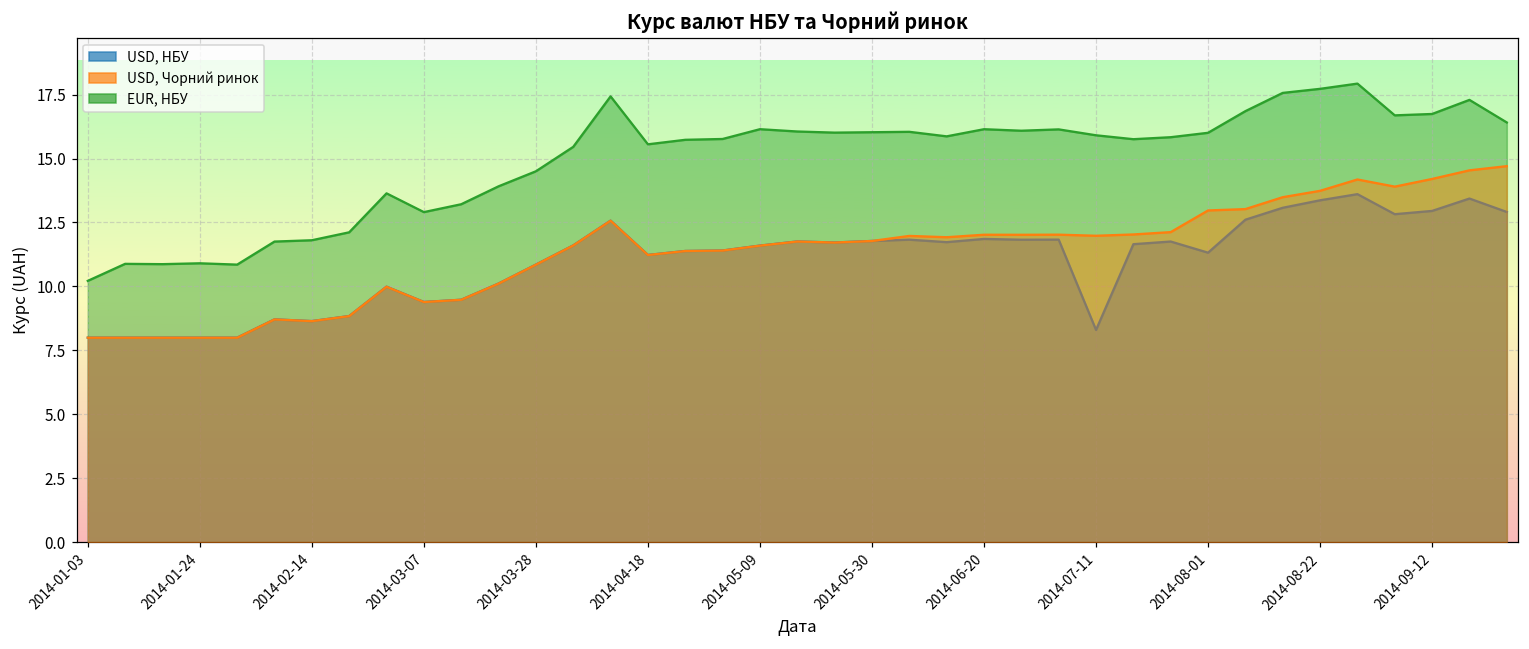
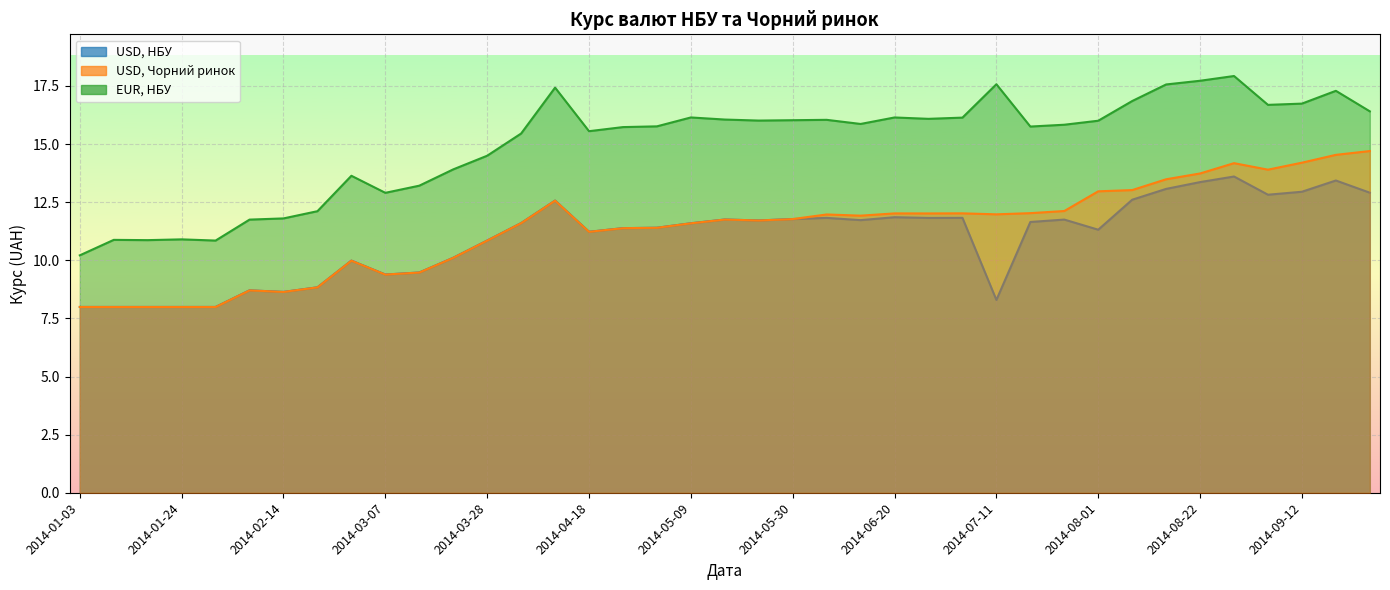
  {
    "USD, НБУ": {
      "2014-06-20": 11.9,
      "2014-07-11": 8.3,
      "2014-08-01": 11.3,
      "2014-08-22": 13.4,
      "2014-09-12": 13.0
    },
    "USD, Чорний ринок": {
      "2014-06-20": 12.0,
      "2014-07-11": 12.0,
      "2014-08-01": 13.0,
      "2014-08-22": 13.7,
      "2014-09-12": 14.2
    },
    "EUR, НБУ": {
      "2014-01-03": 10.2,
      "2014-01-24": 10.9,
      "2014-02-14": 11.8,
      "2014-03-07": 12.9,
      "2014-03-28": 14.5,
      "2014-04-18": 15.6,
      "2014-05-09": 16.1,
      "2014-05-30": 16.0,
      "2014-06-20": 16.1,
-     "2014-07-11": 15.9,
+     "2014-07-11": 17.6,
      "2014-08-01": 16.0,
      "2014-08-22": 17.7,
      "2014-09-12": 16.7
    }
  }
